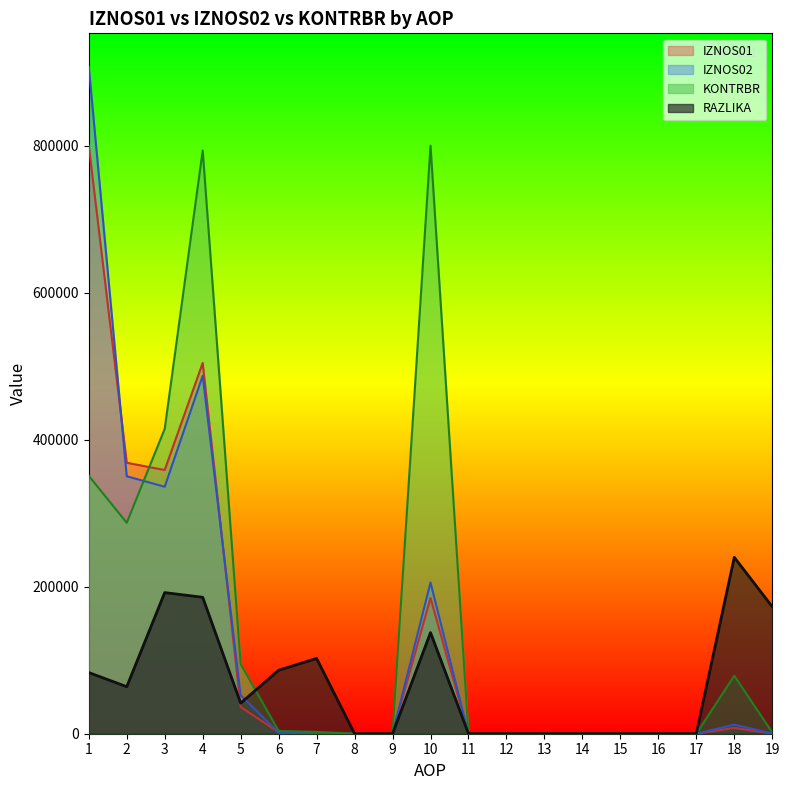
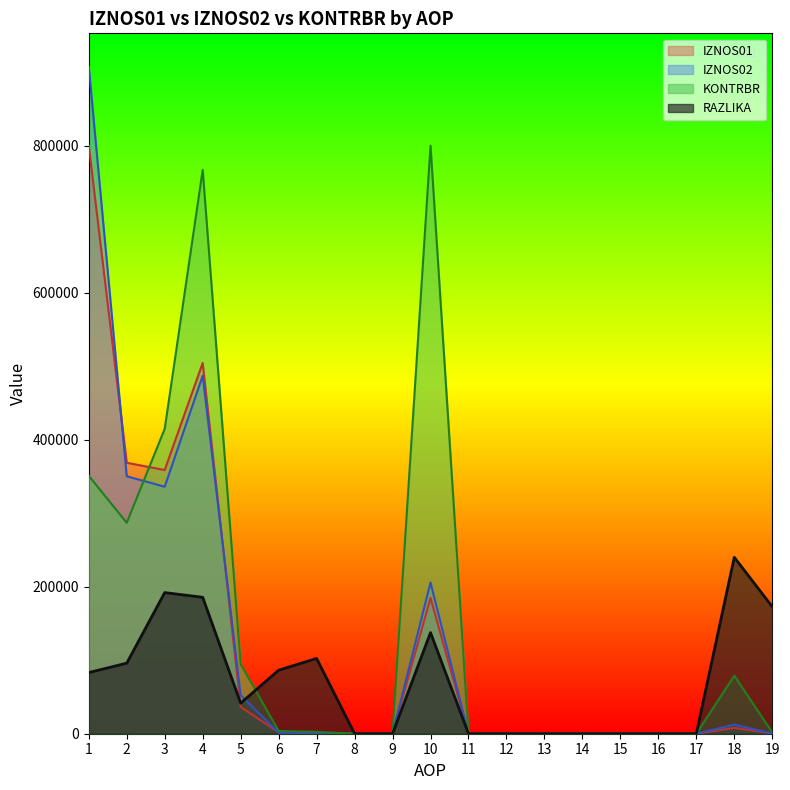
  {
    "IZNOS01": {
      "1": 800000,
      "2": 370000,
      "3": 360000,
      "4": 500000,
      "5": 40000,
      "10": 180000,
      "18": 10000
    },
    "IZNOS02": {
      "1": 910000,
      "2": 350000,
      "3": 340000,
      "4": 490000,
      "5": 50000,
      "10": 210000,
      "18": 10000
    },
    "KONTRBR": {
      "1": 350000,
      "2": 290000,
      "3": 410000,
-     "4": 790000,
+     "4": 770000,
      "5": 90000,
      "10": 800000,
      "18": 80000
    },
    "RAZLIKA": {
      "1": 80000,
-     "2": 60000,
+     "2": 100000,
      "3": 190000,
      "4": 190000,
      "5": 40000,
      "6": 90000,
      "7": 100000,
      "10": 140000,
      "18": 240000,
      "19": 170000
    }
  }
